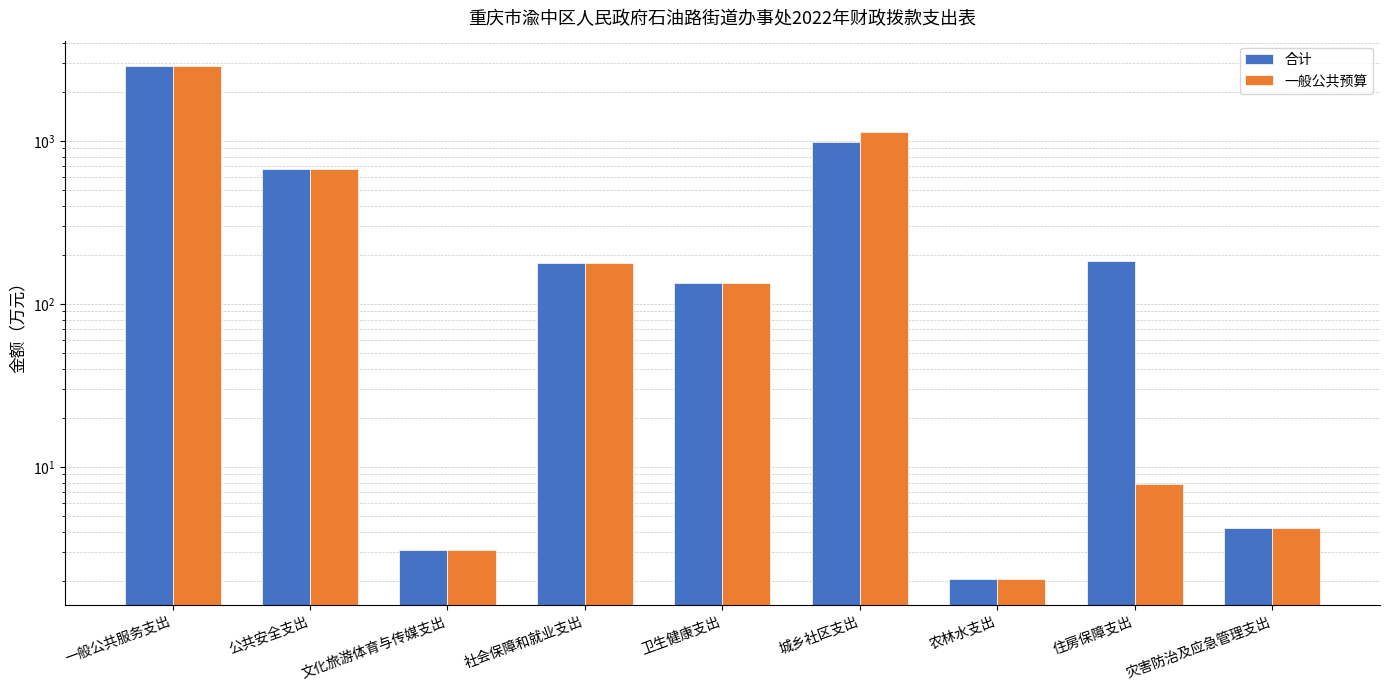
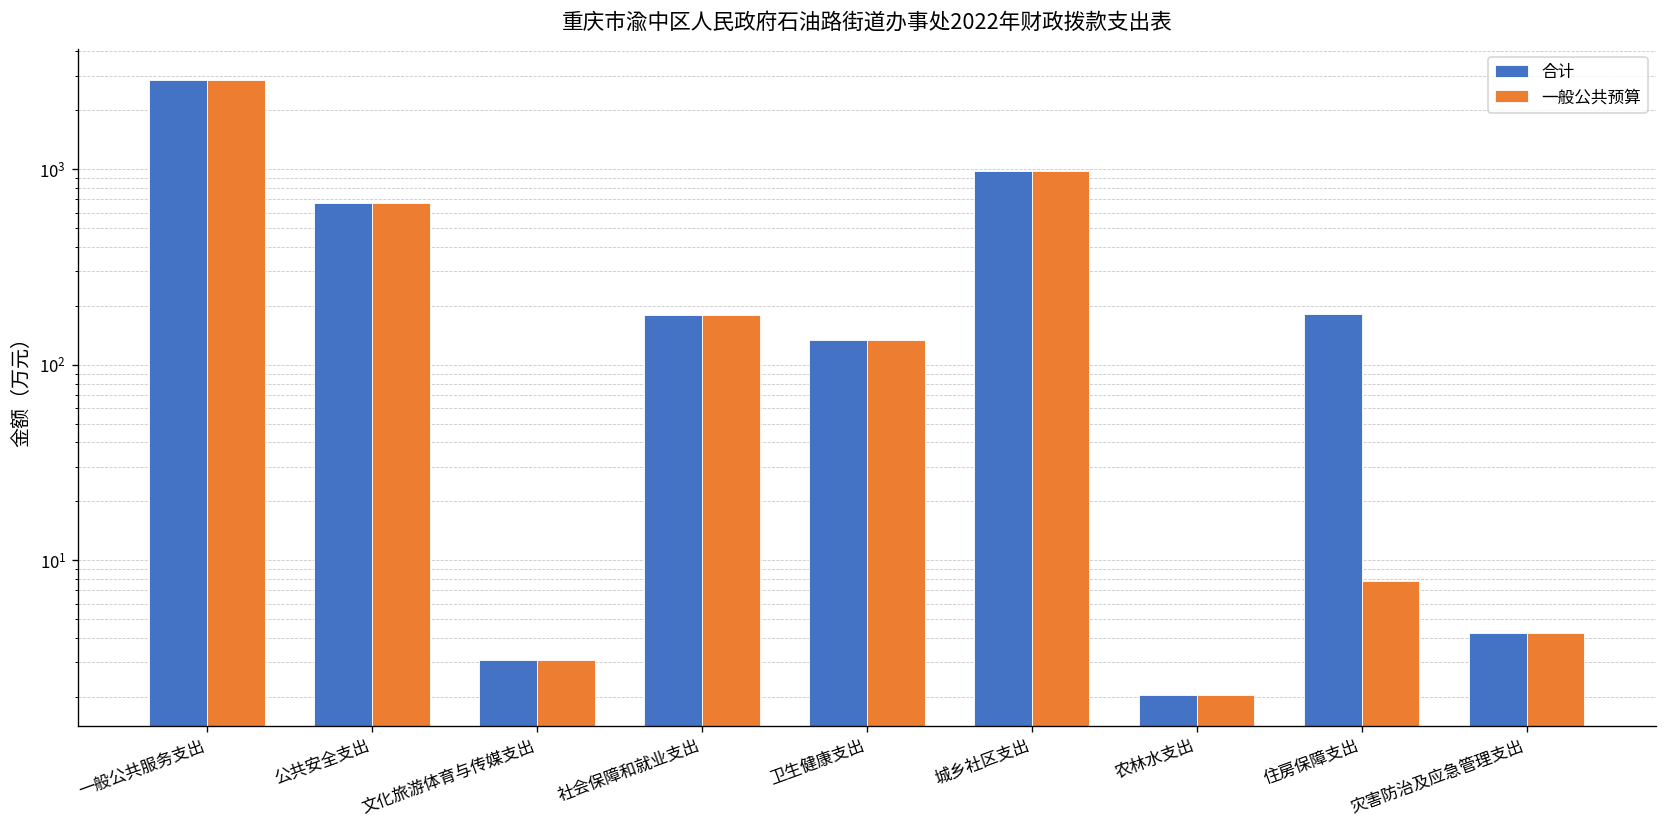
  {
    "合计": {
      "一般公共服务支出": 2900,
      "公共安全支出": 670,
      "文化旅游体育与传媒支出": 3,
      "社会保障和就业支出": 180,
      "卫生健康支出": 130,
      "城乡社区支出": 1000,
      "农林水支出": 2,
      "住房保障支出": 180,
      "灾害防治及应急管理支出": 4.2
    },
    "一般公共预算": {
      "一般公共服务支出": 2900,
      "公共安全支出": 670,
      "文化旅游体育与传媒支出": 3,
      "社会保障和就业支出": 180,
      "卫生健康支出": 130,
-     "城乡社区支出": 1100,
+     "城乡社区支出": 1000,
      "农林水支出": 2,
      "住房保障支出": 8,
      "灾害防治及应急管理支出": 4.2
    }
  }
